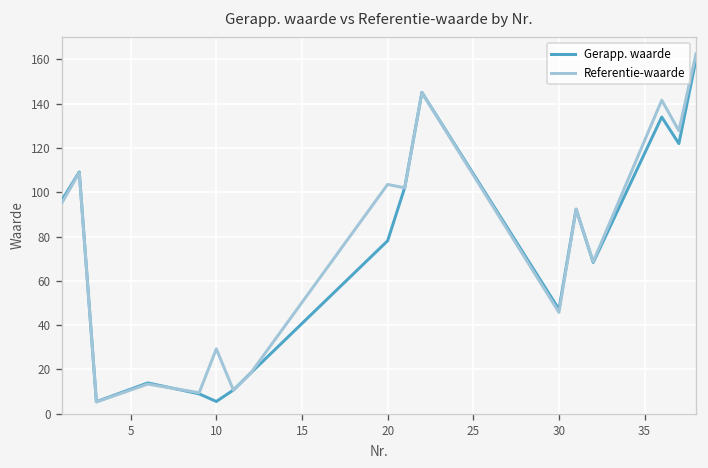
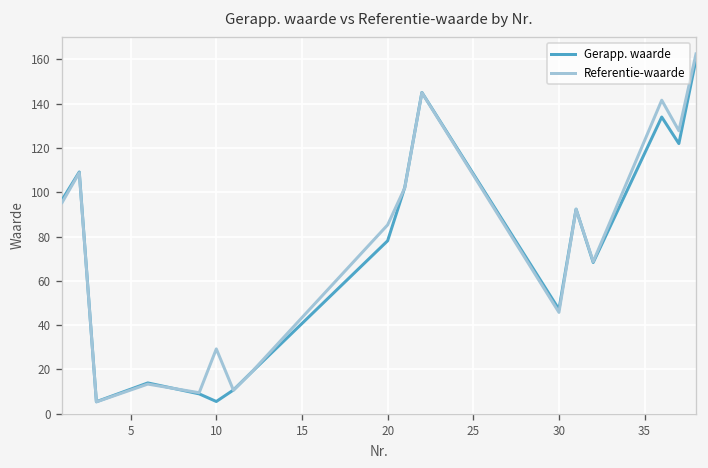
  {
    "Gerapp. waarde": {
      "10": 6,
      "20": 78
    },
    "Referentie-waarde": {
      "10": 29,
-     "20": 104
+     "20": 85
    }
  }
